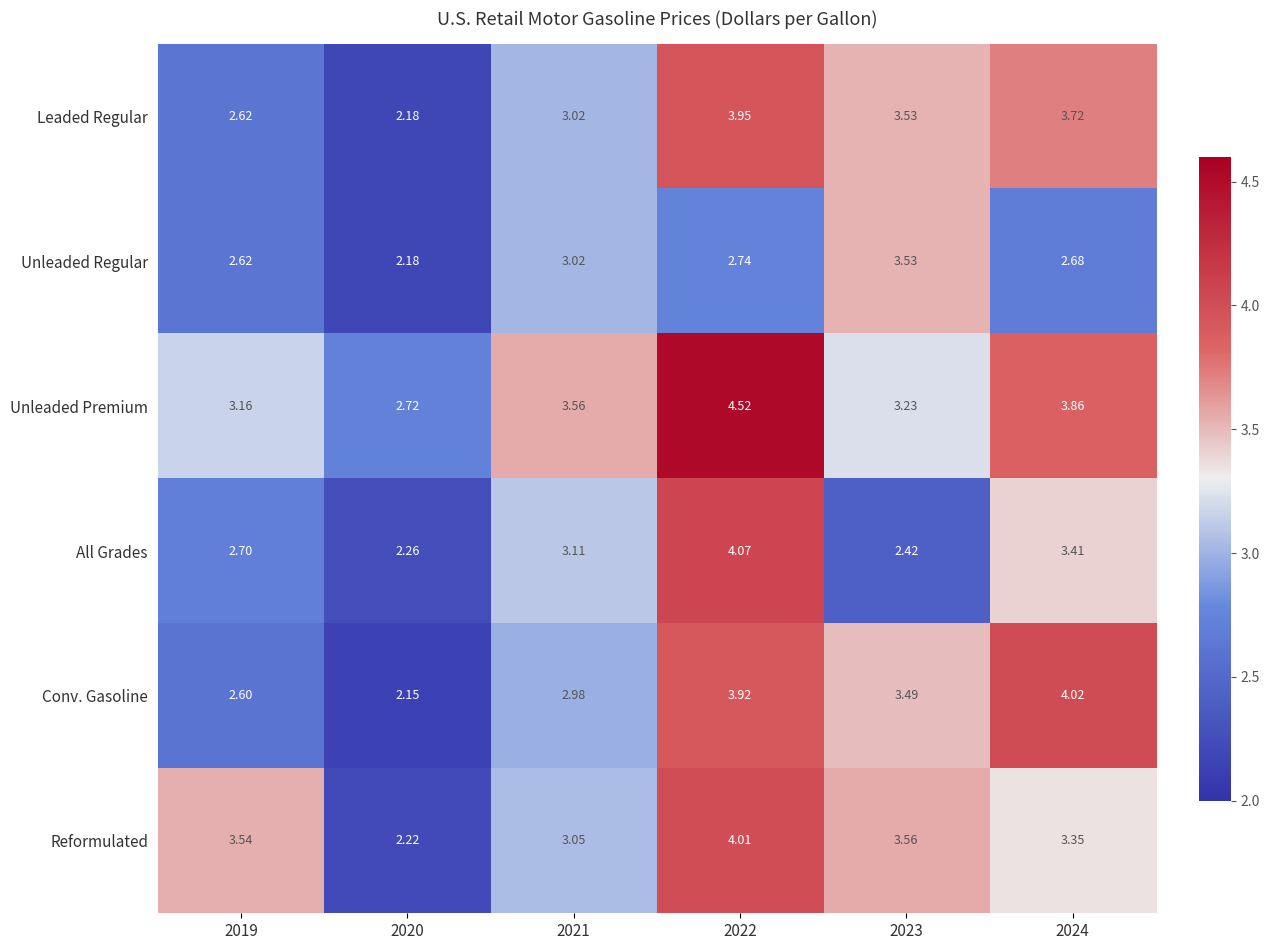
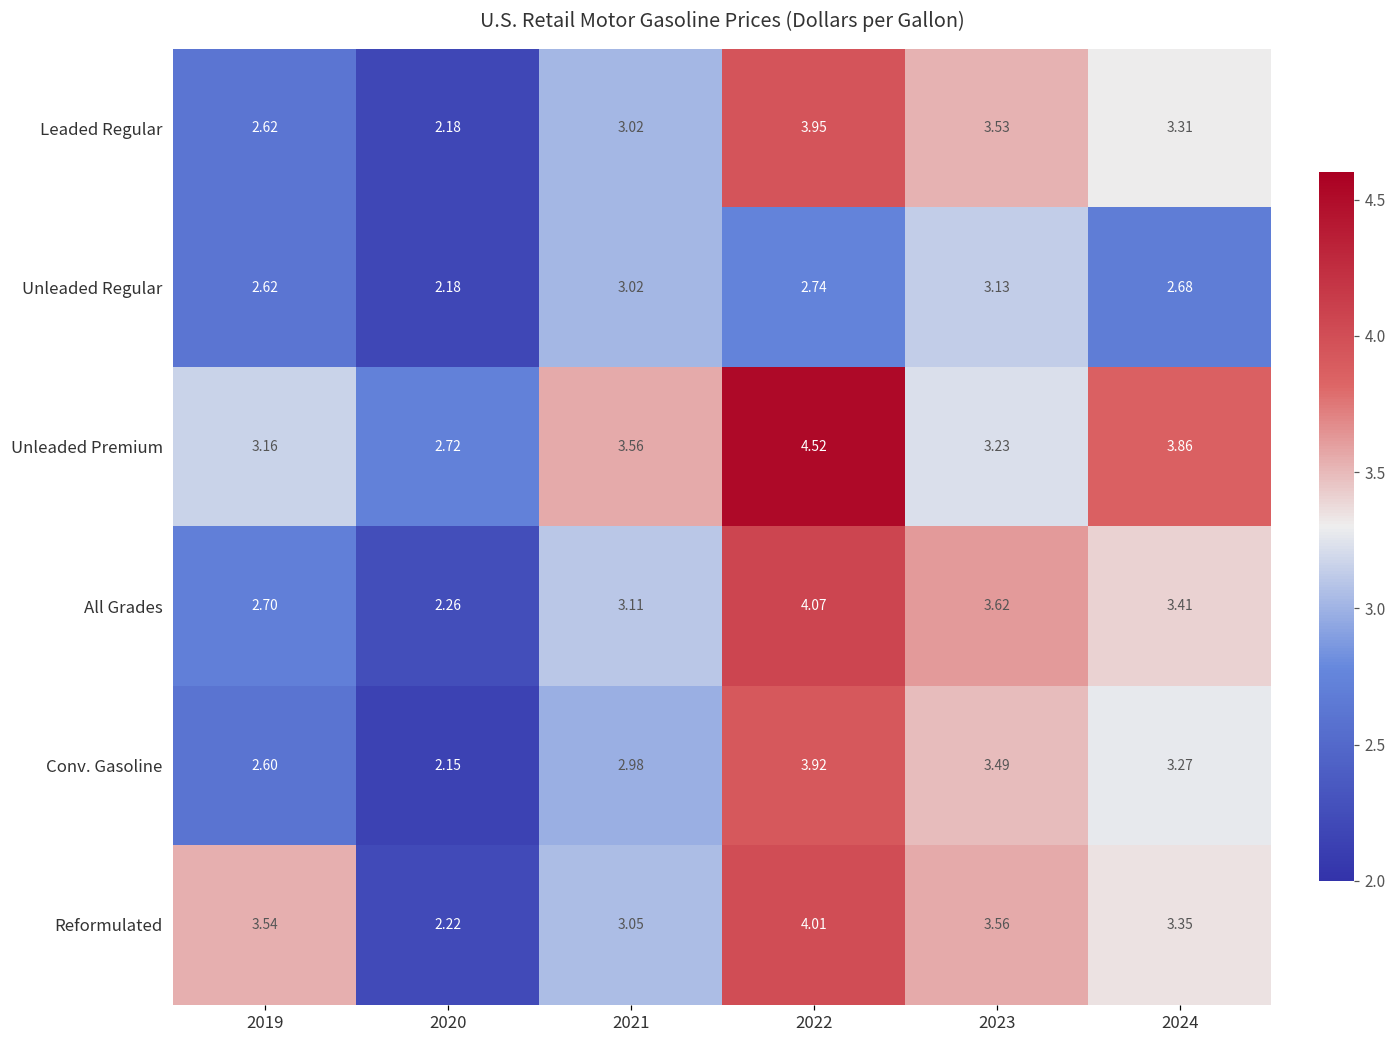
  {
    "Leaded Regular": {
      "2019": 2.62,
      "2020": 2.18,
      "2021": 3.02,
      "2022": 3.95,
      "2023": 3.53,
-     "2024": 3.72
+     "2024": 3.31
    },
    "Unleaded Regular": {
      "2019": 2.62,
      "2020": 2.18,
      "2021": 3.02,
      "2022": 2.74,
-     "2023": 3.53,
+     "2023": 3.13,
      "2024": 2.68
    },
    "Unleaded Premium": {
      "2019": 3.16,
      "2020": 2.72,
      "2021": 3.56,
      "2022": 4.52,
      "2023": 3.23,
      "2024": 3.86
    },
    "All Grades": {
      "2019": 2.70,
      "2020": 2.26,
      "2021": 3.11,
      "2022": 4.07,
-     "2023": 2.42,
+     "2023": 3.62,
      "2024": 3.41
    },
    "Conv. Gasoline": {
      "2019": 2.60,
      "2020": 2.15,
      "2021": 2.98,
      "2022": 3.92,
      "2023": 3.49,
-     "2024": 4.02
+     "2024": 3.27
    },
    "Reformulated": {
      "2019": 3.54,
      "2020": 2.22,
      "2021": 3.05,
      "2022": 4.01,
      "2023": 3.56,
      "2024": 3.35
    }
  }
